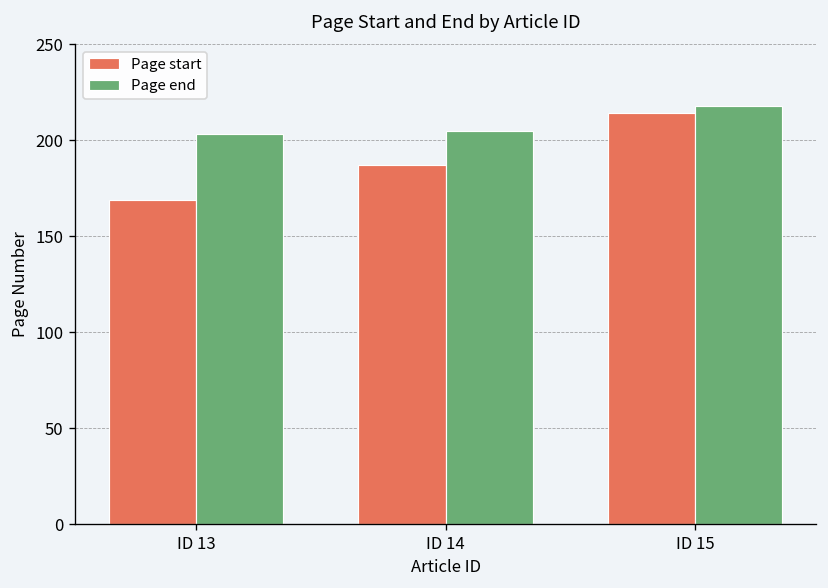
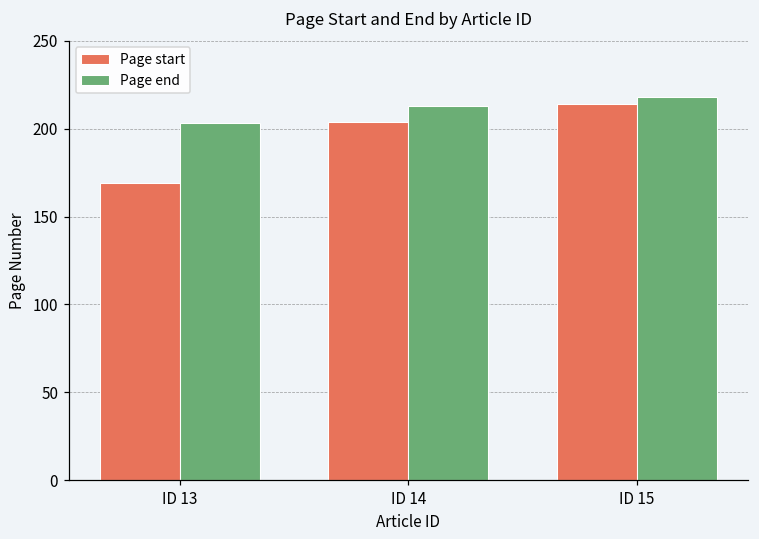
  {
    "Page start": {
      "ID 13": 169,
-     "ID 14": 187,
+     "ID 14": 204,
      "ID 15": 214
    },
    "Page end": {
      "ID 13": 203,
-     "ID 14": 205,
+     "ID 14": 213,
      "ID 15": 218
    }
  }
